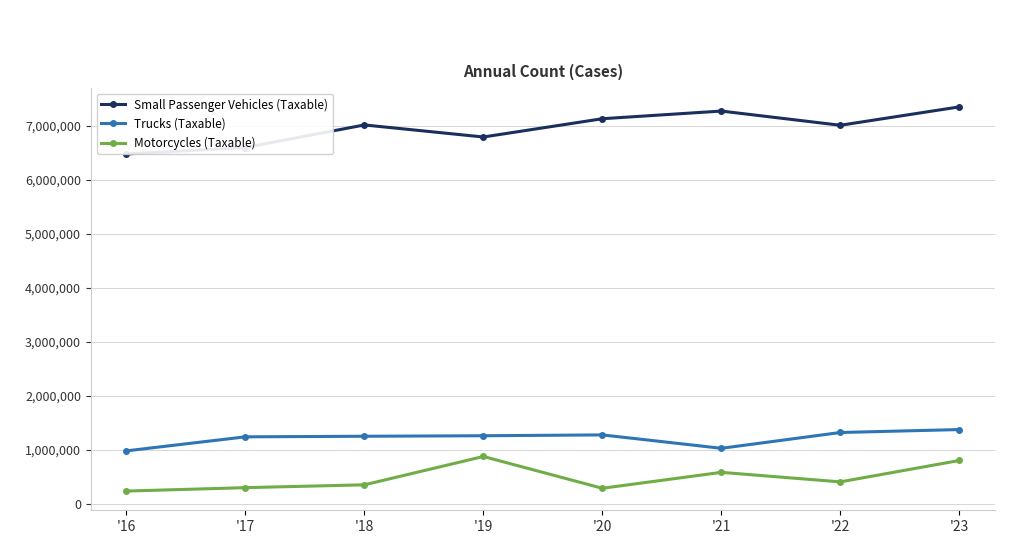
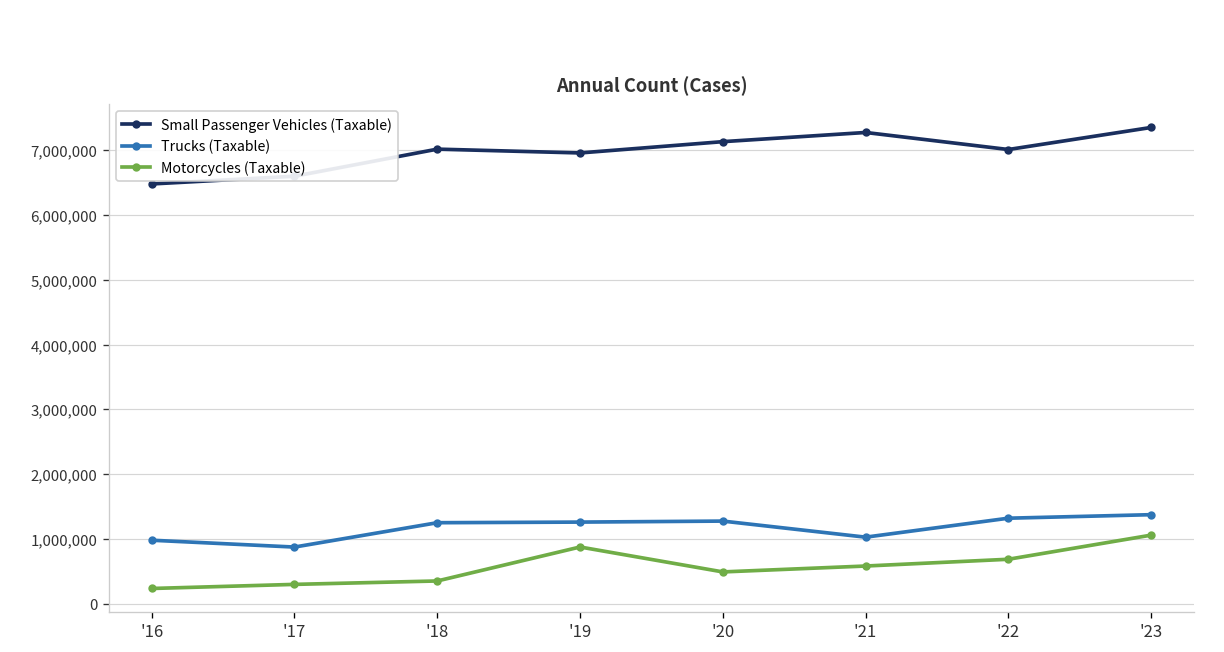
  {
    "Small Passenger Vehicles (Taxable)": {
      "'18": "7,000,000",
-     "'19": "6,800,000",
+     "'19": "7,000,000",
      "'20": "7,100,000",
      "'21": "7,300,000",
      "'22": "7,000,000",
      "'23": "7,300,000"
    },
    "Trucks (Taxable)": {
      "'16": "1,000,000",
-     "'17": "1,200,000",
+     "'17": "900,000",
      "'18": "1,300,000",
      "'19": "1,300,000",
      "'20": "1,300,000",
      "'21": "1,000,000",
      "'22": "1,300,000",
      "'23": "1,400,000"
    },
    "Motorcycles (Taxable)": {
      "'16": "200,000",
      "'17": "300,000",
      "'18": "400,000",
      "'19": "900,000",
-     "'20": "300,000",
+     "'20": "500,000",
      "'21": "600,000",
-     "'22": "400,000",
-     "'23": "800,000"
+     "'22": "700,000",
+     "'23": "1,100,000"
    }
  }
